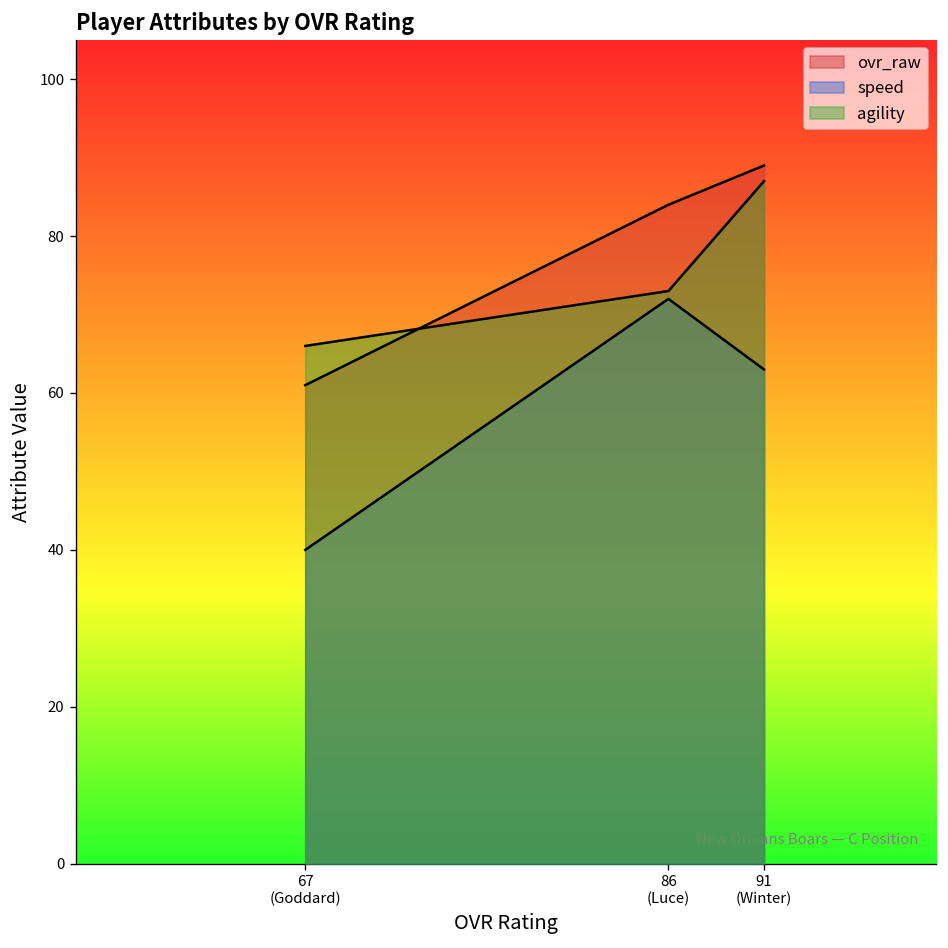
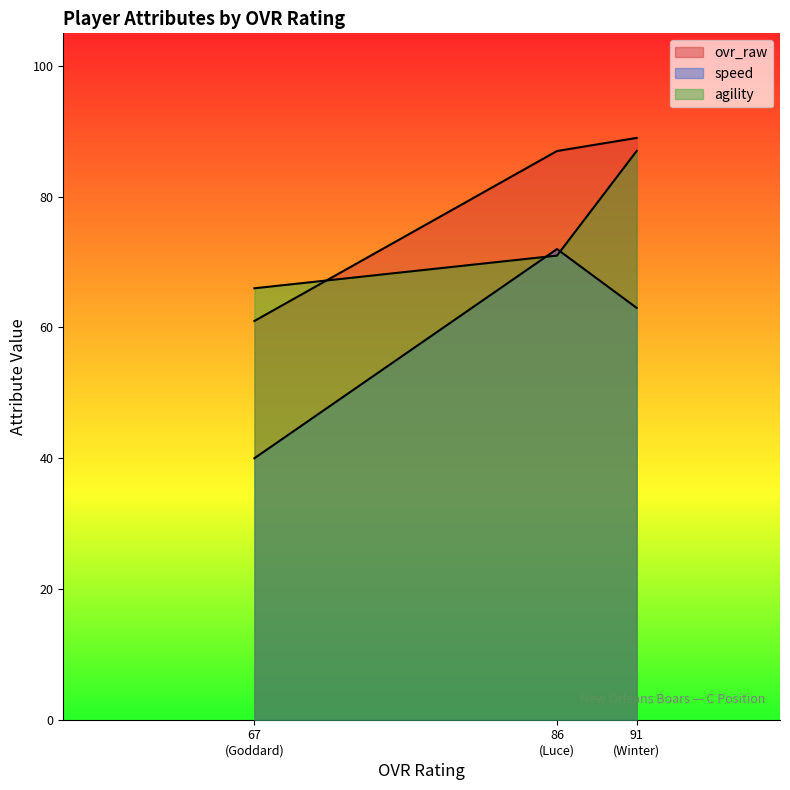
  {
    "ovr_raw": {
      "67 (Goddard)": 61,
-     "86 (Luce)": 84,
+     "86 (Luce)": 87,
      "91 (Winter)": 89
    },
    "speed": {
      "67 (Goddard)": 40,
      "86 (Luce)": 72,
      "91 (Winter)": 63
    },
    "agility": {
      "67 (Goddard)": 66,
-     "86 (Luce)": 73,
+     "86 (Luce)": 71,
      "91 (Winter)": 87
    }
  }
